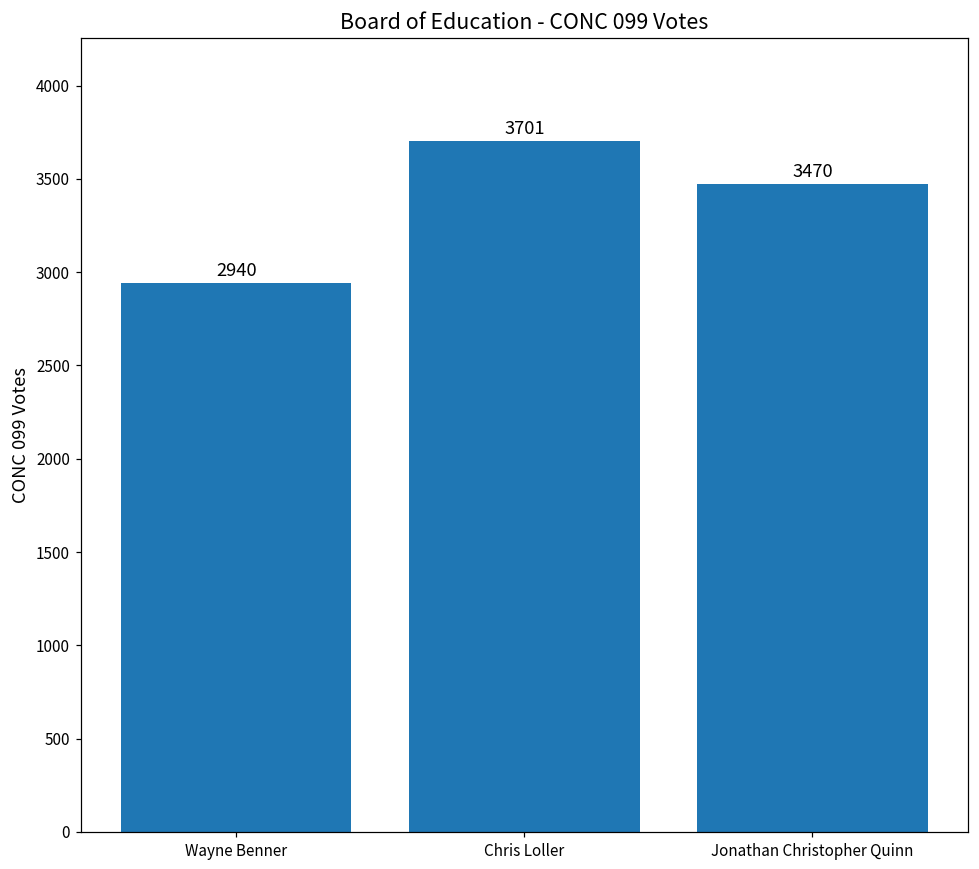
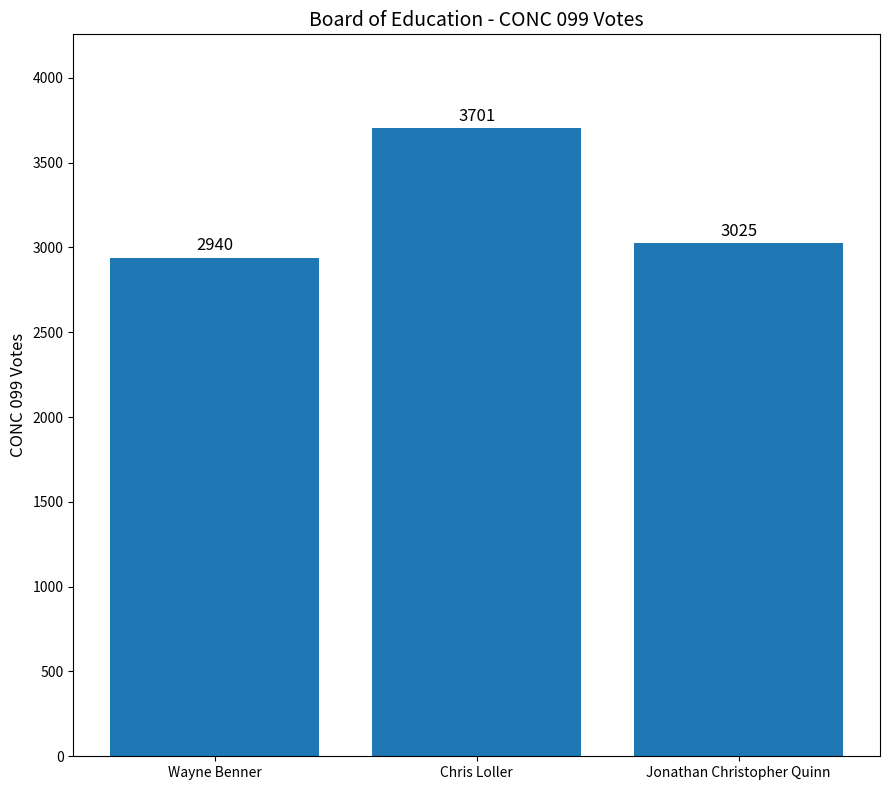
  {
    "Wayne Benner": 2940,
    "Chris Loller": 3701,
-   "Jonathan Christopher Quinn": 3470
+   "Jonathan Christopher Quinn": 3025
  }
